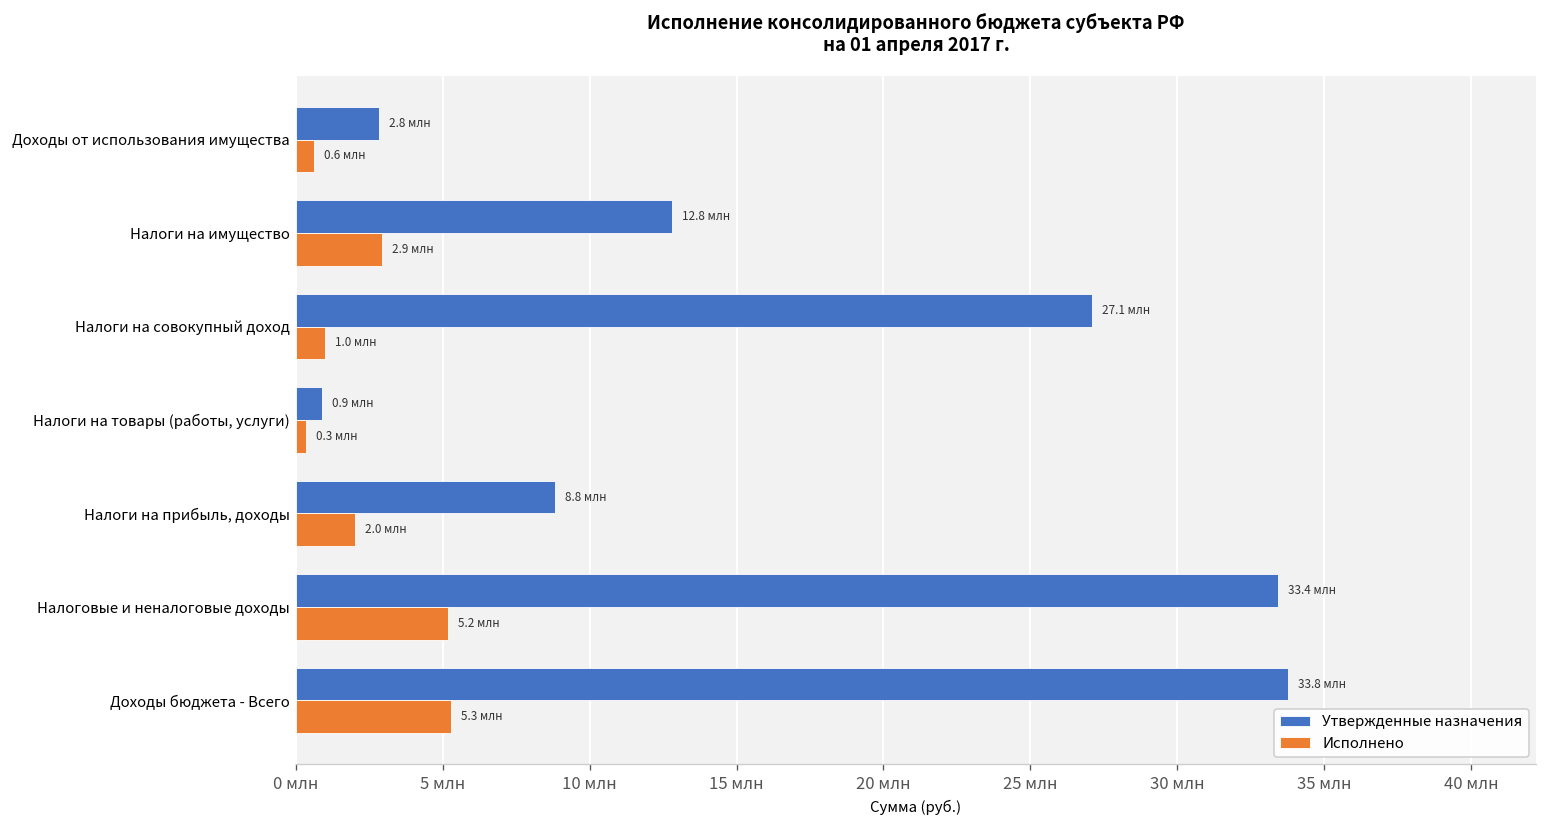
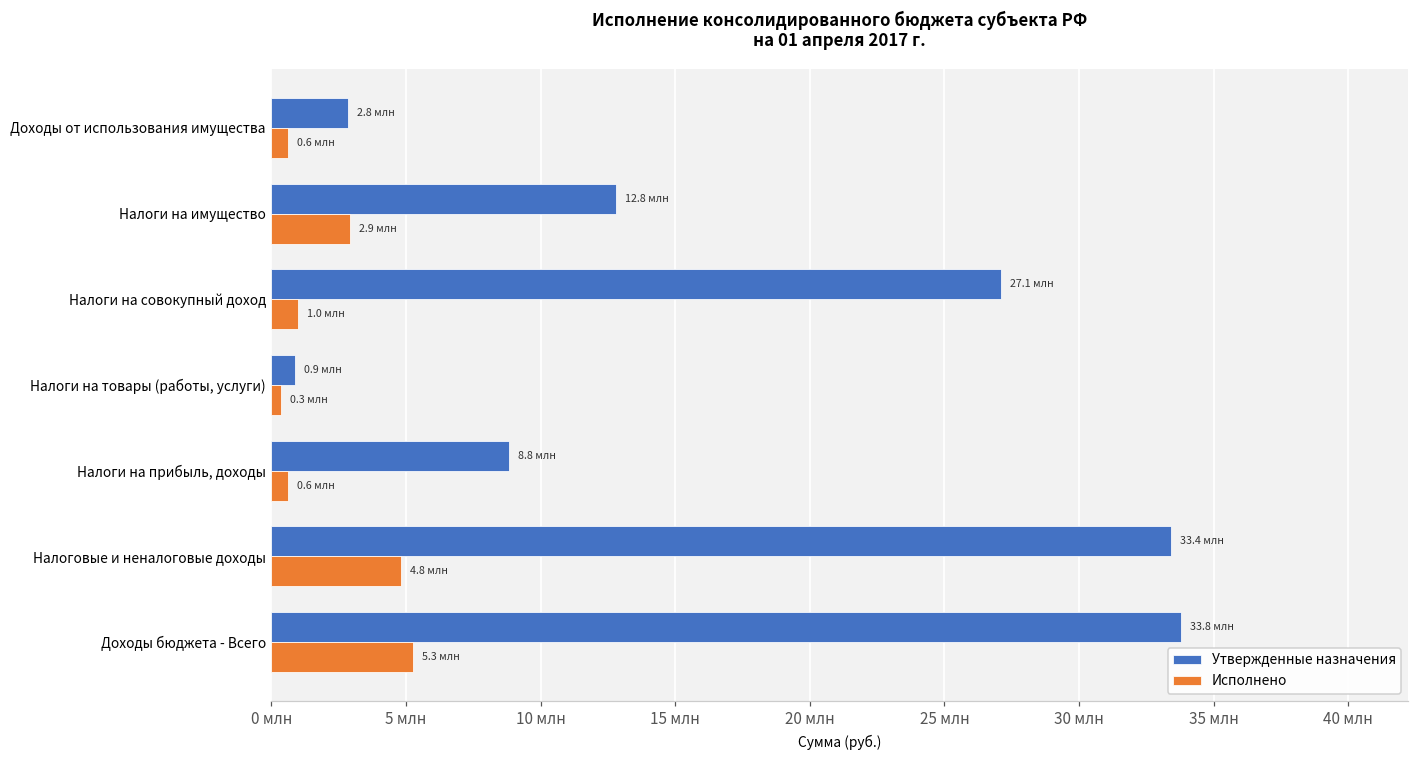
  {
    "Исполнено": {
-     "Налоги на прибыль, доходы": 2.0,
-     "Налоговые и неналоговые доходы": 5.2
+     "Налоги на прибыль, доходы": 0.6,
+     "Налоговые и неналоговые доходы": 4.8
    }
  }
